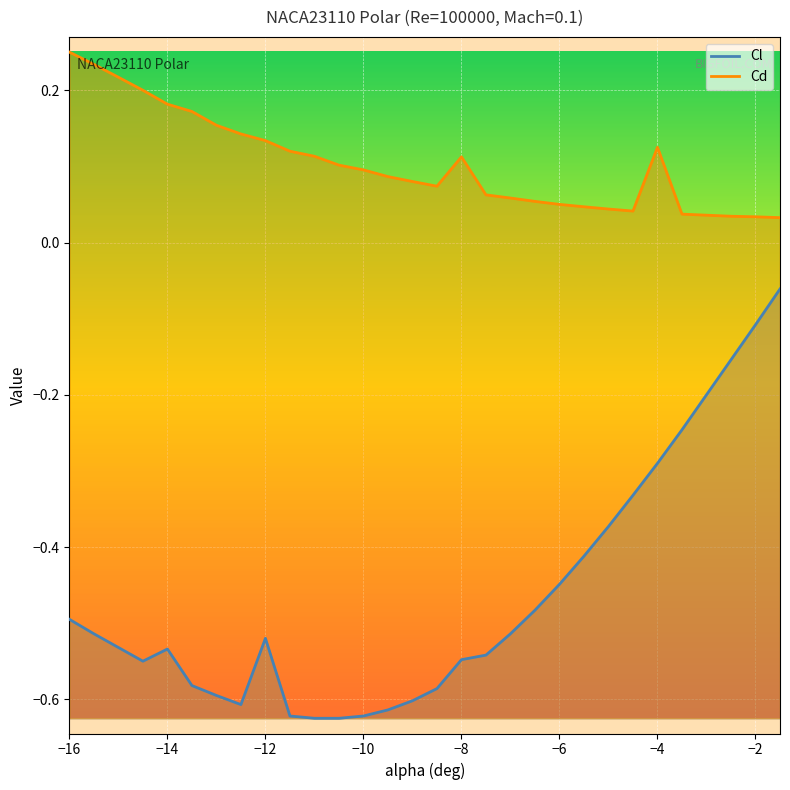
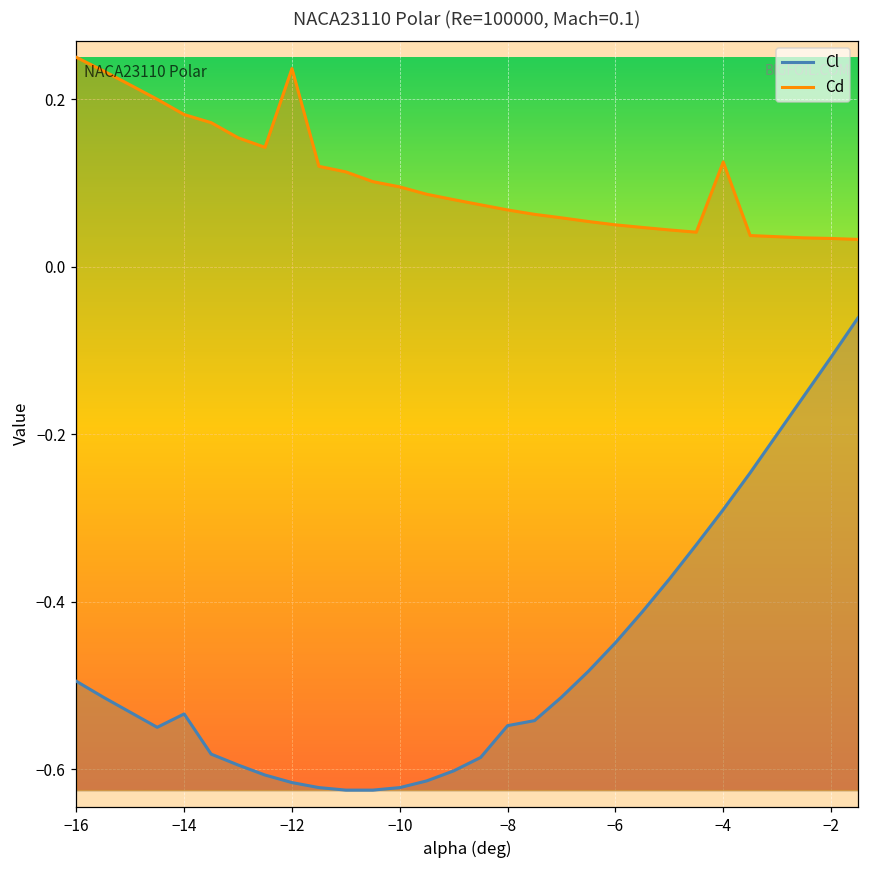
  {
    "Cl": {
      "−16": -0.50,
      "−14": -0.53,
-     "−12": -0.52,
+     "−12": -0.62,
      "−10": -0.62,
      "−8": -0.55,
      "−6": -0.45,
      "−4": -0.29,
      "−2": -0.11
    },
    "Cd": {
      "−16": 0.25,
      "−14": 0.18,
-     "−12": 0.13,
+     "−12": 0.24,
      "−10": 0.10,
-     "−8": 0.11,
+     "−8": 0.07,
      "−6": 0.05,
      "−4": 0.13,
      "−2": 0.03
    }
  }
